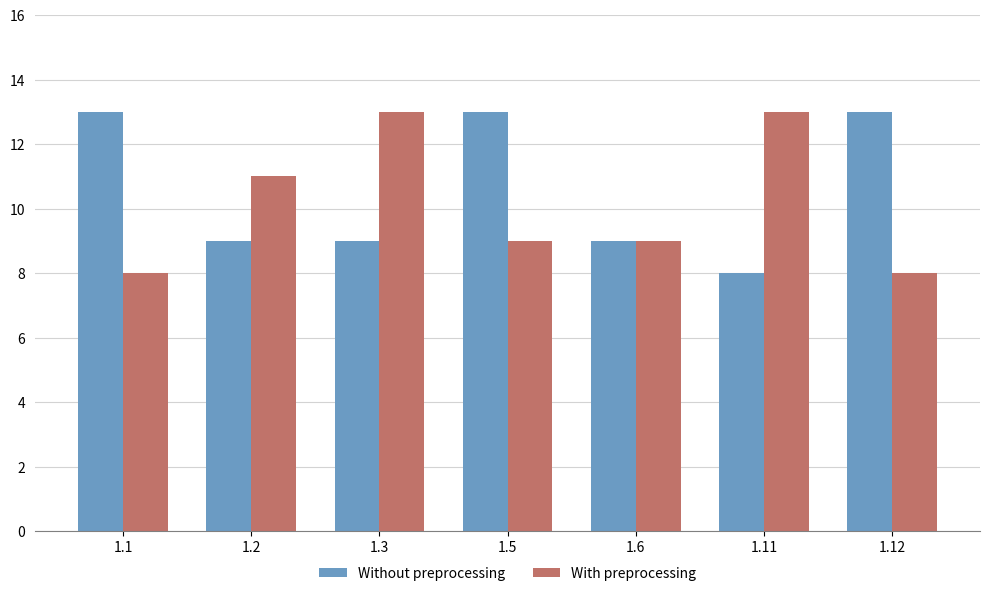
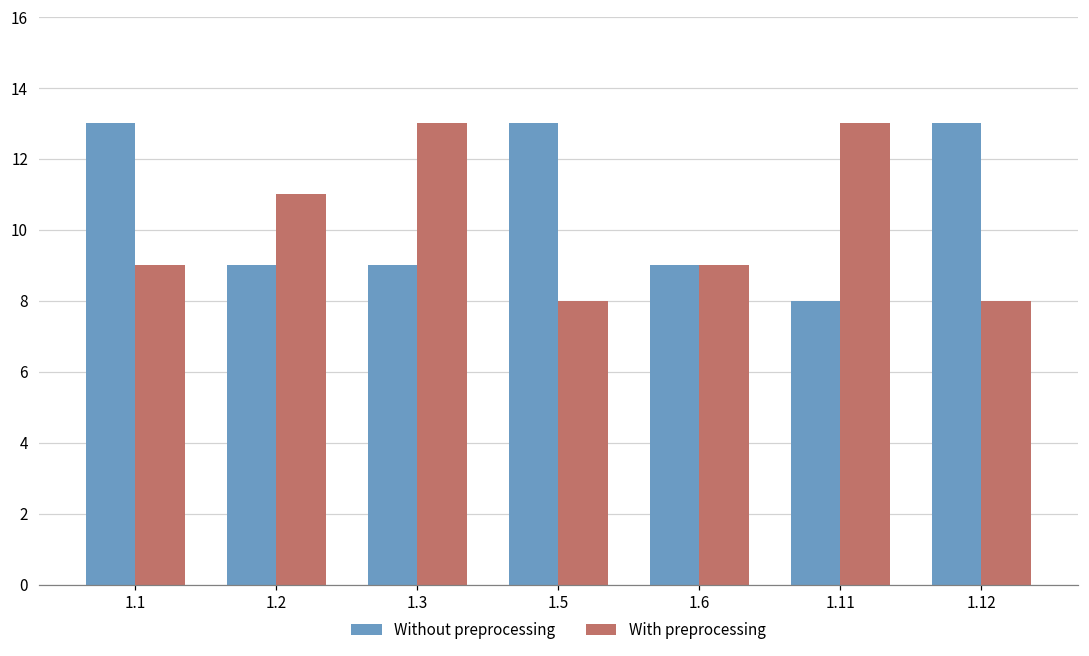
  {
    "Without preprocessing": {
      "1.1": 13,
      "1.2": 9,
      "1.3": 9,
      "1.5": 13,
      "1.6": 9,
      "1.11": 8,
      "1.12": 13
    },
    "With preprocessing": {
-     "1.1": 8,
+     "1.1": 9,
      "1.2": 11,
      "1.3": 13,
-     "1.5": 9,
+     "1.5": 8,
      "1.6": 9,
      "1.11": 13,
      "1.12": 8
    }
  }
